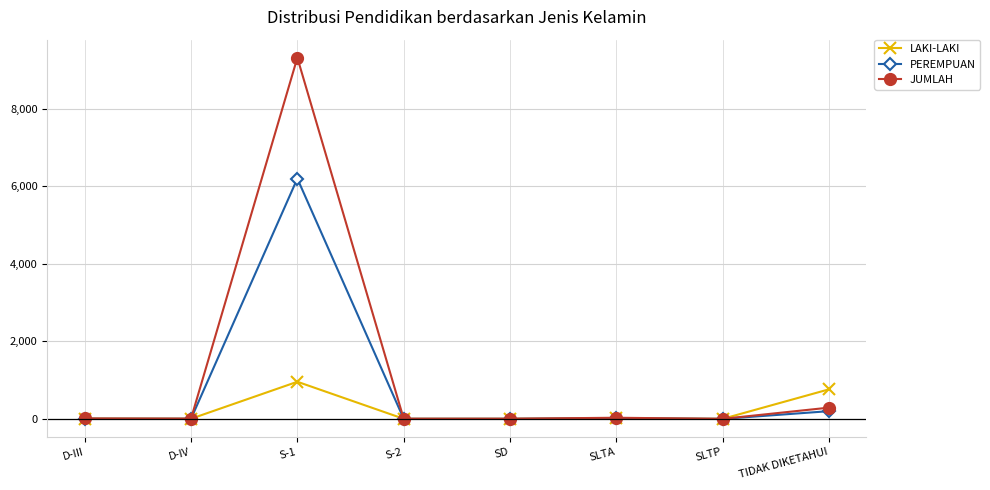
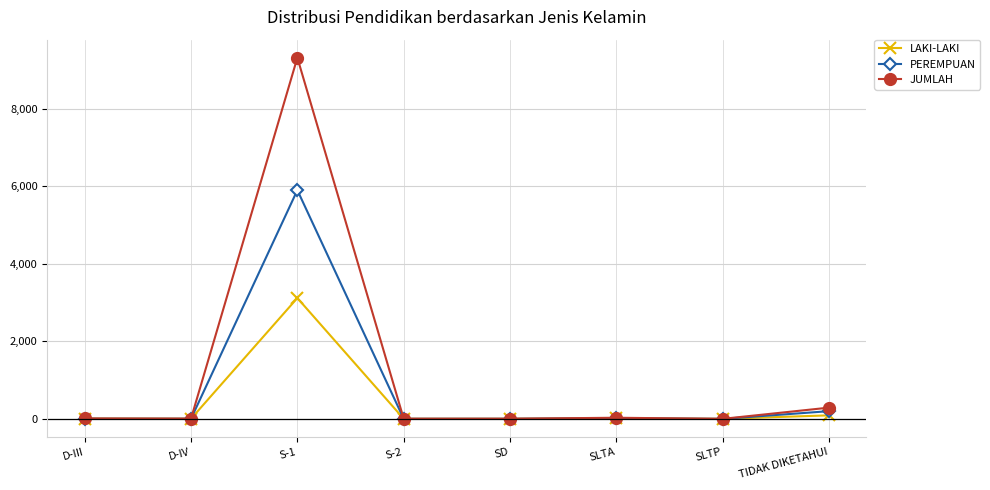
  {
    "LAKI-LAKI": {
-     "S-1": "1,000",
-     "TIDAK DIKETAHUI": "800"
+     "S-1": "3,100",
+     "TIDAK DIKETAHUI": "100"
    },
    "PEREMPUAN": {
-     "S-1": "6,200",
+     "S-1": "5,900",
      "TIDAK DIKETAHUI": "200"
    },
    "JUMLAH": {
      "S-1": "9,300",
      "TIDAK DIKETAHUI": "300"
    }
  }
